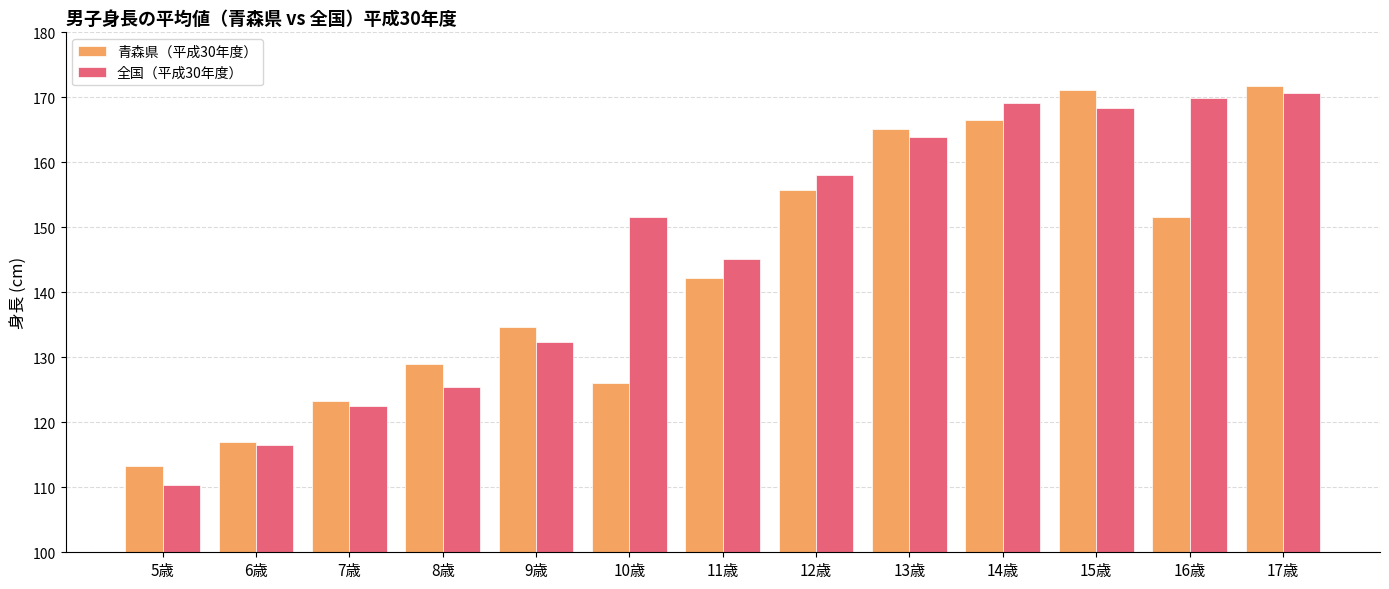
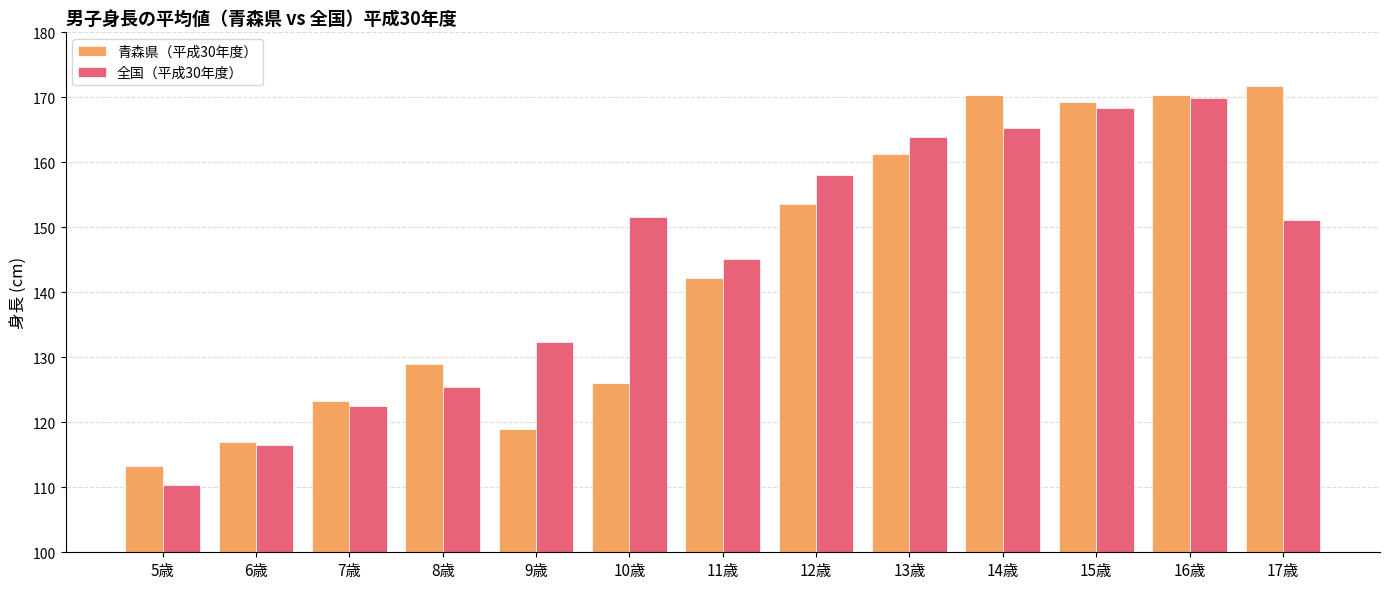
  {
    "青森県（平成30年度）": {
      "5歳": 113,
      "6歳": 117,
      "7歳": 123,
      "8歳": 129,
-     "9歳": 135,
+     "9歳": 119,
      "10歳": 126,
      "11歳": 142,
-     "12歳": 156,
-     "13歳": 165,
-     "14歳": 167,
-     "15歳": 171,
-     "16歳": 152,
+     "12歳": 154,
+     "13歳": 161,
+     "14歳": 170,
+     "15歳": 169,
+     "16歳": 170,
      "17歳": 172
    },
    "全国（平成30年度）": {
      "5歳": 110,
      "6歳": 117,
      "7歳": 123,
      "8歳": 125,
      "9歳": 132,
      "10歳": 152,
      "11歳": 145,
      "12歳": 158,
      "13歳": 164,
-     "14歳": 169,
+     "14歳": 165,
      "15歳": 168,
      "16歳": 170,
-     "17歳": 171
+     "17歳": 151
    }
  }
